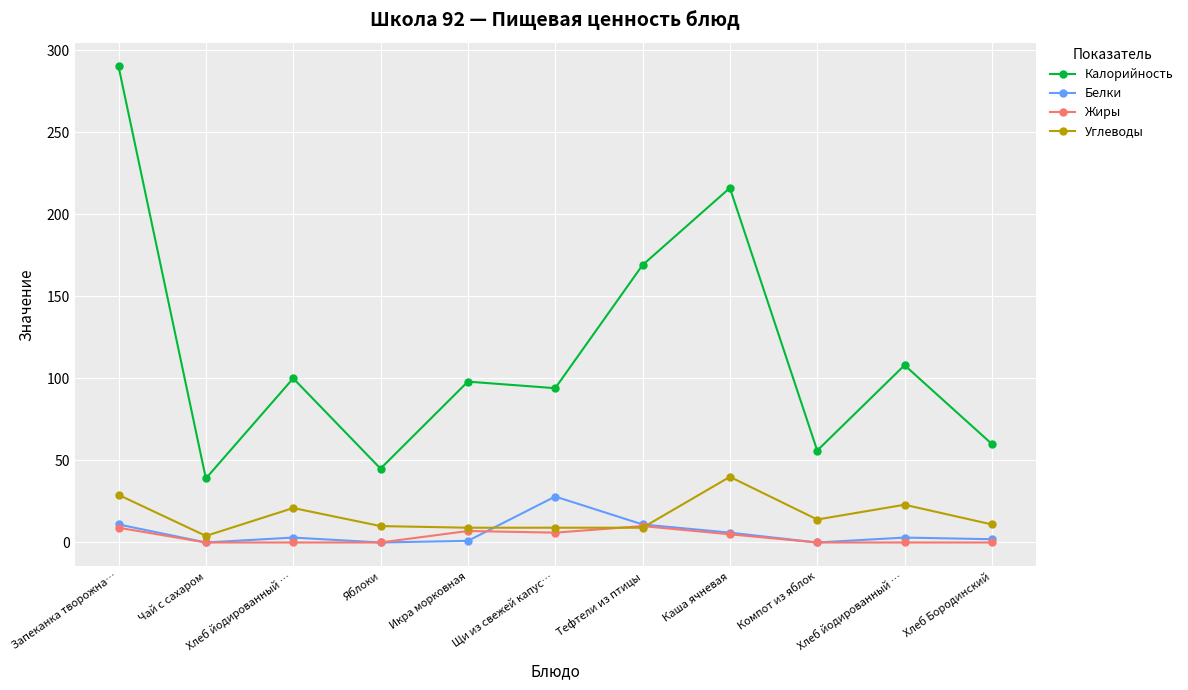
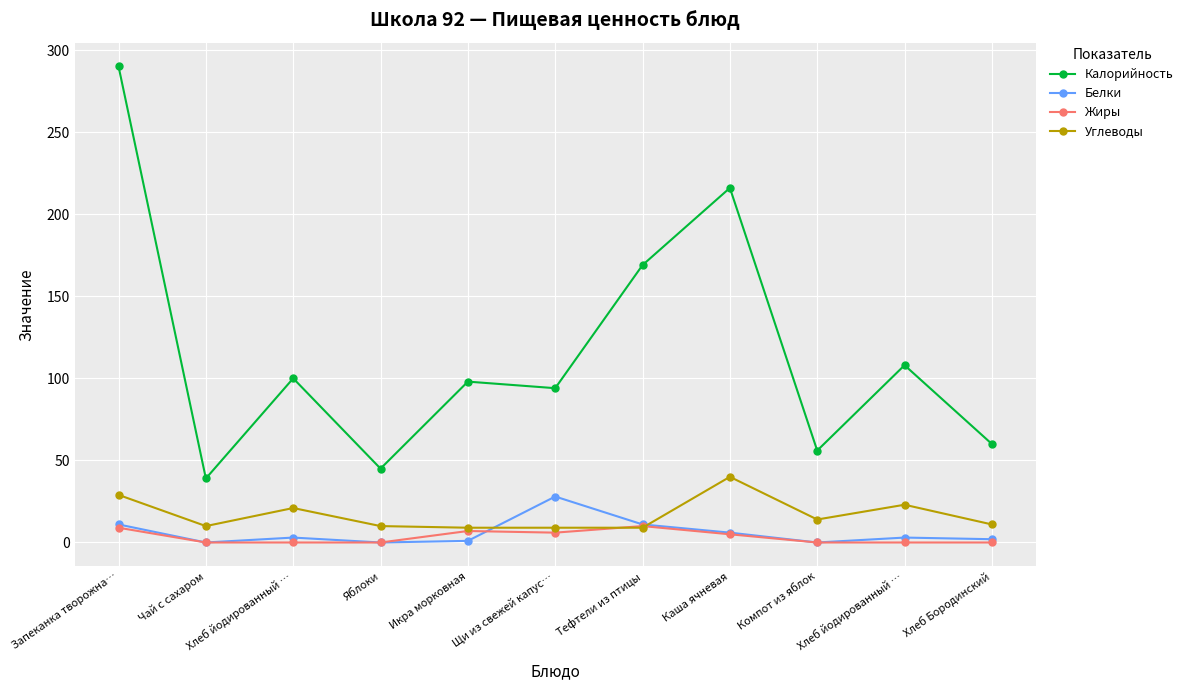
  {
    "Калорийность": {
      "Запеканка творожна…": 290,
      "Чай с сахаром": 39,
      "Яблоки": 45,
      "Икра морковная": 98,
      "Щи из свежей капус…": 94,
      "Тефтели из птицы": 169,
      "Каша ячневая": 216,
      "Компот из яблок": 56,
      "Хлеб Бородинский": 60
    },
    "Белки": {
      "Запеканка творожна…": 11,
      "Икра морковная": 1,
      "Щи из свежей капус…": 28,
      "Хлеб Бородинский": 2
    },
    "Жиры": {
      "Запеканка творожна…": 9,
      "Икра морковная": 7,
      "Щи из свежей капус…": 6,
      "Хлеб Бородинский": 0
    },
    "Углеводы": {
      "Запеканка творожна…": 29,
-     "Чай с сахаром": 4,
+     "Чай с сахаром": 10,
      "Яблоки": 10,
      "Икра морковная": 9,
      "Щи из свежей капус…": 9,
      "Каша ячневая": 40,
      "Компот из яблок": 14,
      "Хлеб Бородинский": 11
    }
  }
